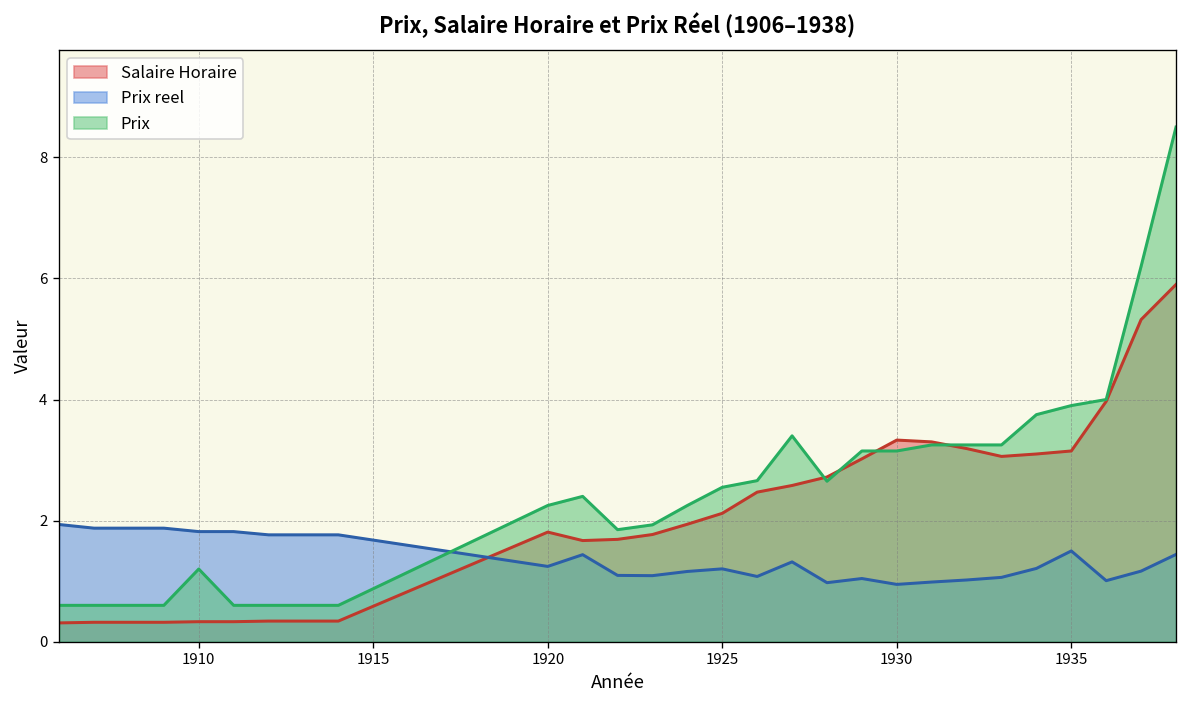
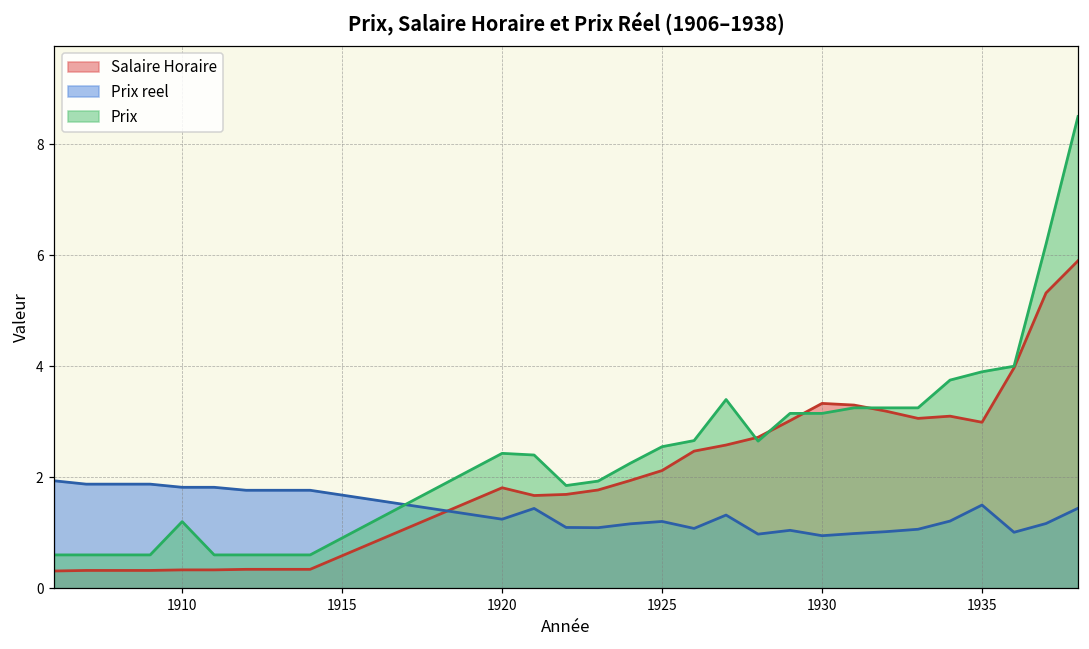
  {
    "Salaire Horaire": {
      "1910": 0.3,
      "1920": 1.8,
      "1925": 2.1,
      "1930": 3.3,
-     "1935": 3.2
+     "1935": 3.0
    },
    "Prix reel": {
      "1910": 1.8,
      "1920": 1.2,
      "1925": 1.2,
      "1930": 0.9,
      "1935": 1.5
    },
    "Prix": {
      "1910": 1.2,
-     "1920": 2.3,
+     "1920": 2.4,
      "1925": 2.6,
      "1930": 3.2,
      "1935": 3.9
    }
  }
